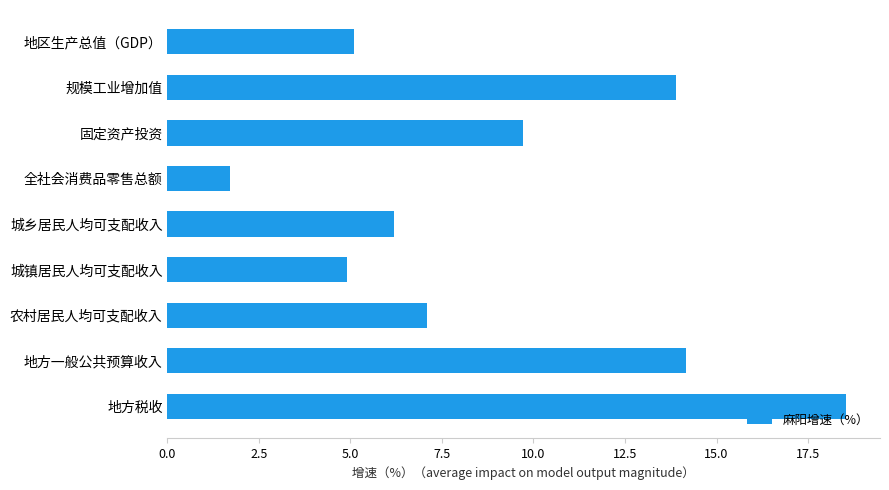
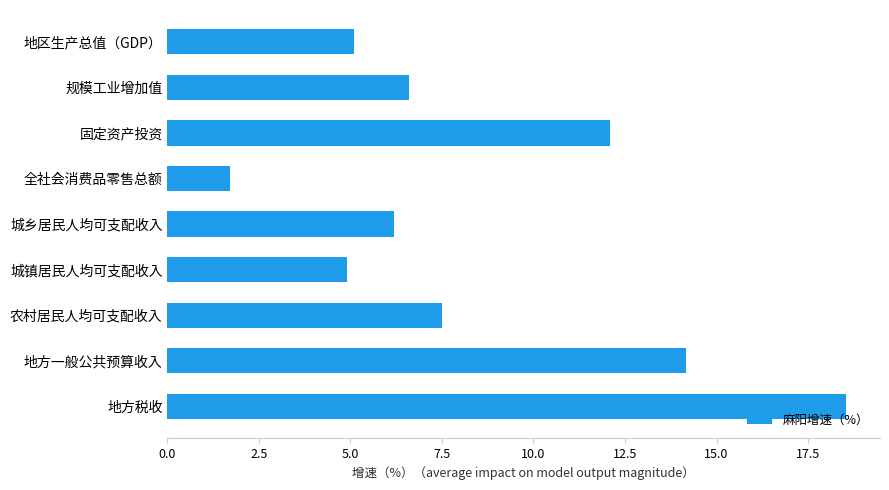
  {
    "地区生产总值（GDP）": 5.1,
-   "规模工业增加值": 13.9,
-   "固定资产投资": 9.7,
+   "规模工业增加值": 6.6,
+   "固定资产投资": 12.1,
    "全社会消费品零售总额": 1.7,
    "城乡居民人均可支配收入": 6.2,
    "城镇居民人均可支配收入": 4.9,
-   "农村居民人均可支配收入": 7.1,
+   "农村居民人均可支配收入": 7.5,
    "地方一般公共预算收入": 14.2,
    "地方税收": 18.5
  }
